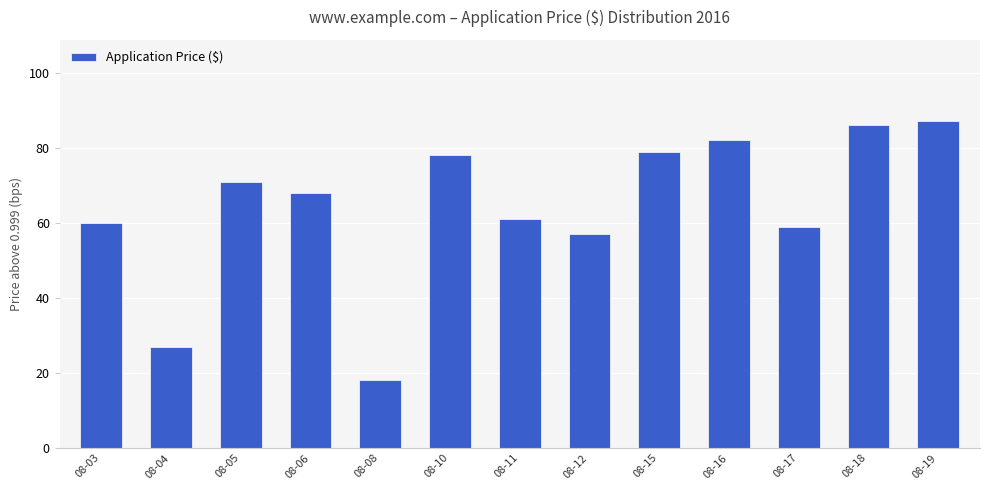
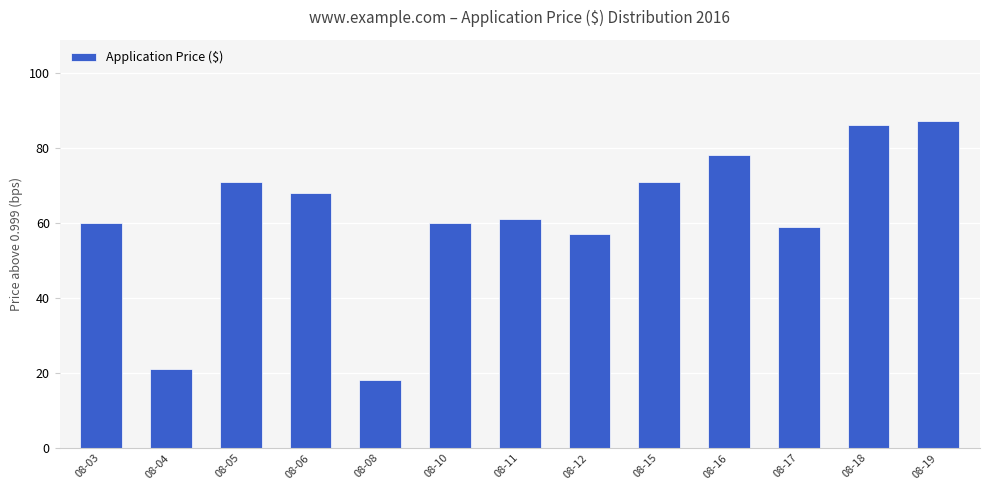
  {
    "08-03": 60,
-   "08-04": 27,
+   "08-04": 21,
    "08-05": 71,
    "08-06": 68,
    "08-08": 18,
-   "08-10": 78,
+   "08-10": 60,
    "08-11": 61,
    "08-12": 57,
-   "08-15": 79,
-   "08-16": 82,
+   "08-15": 71,
+   "08-16": 78,
    "08-17": 59,
    "08-18": 86,
    "08-19": 87
  }
